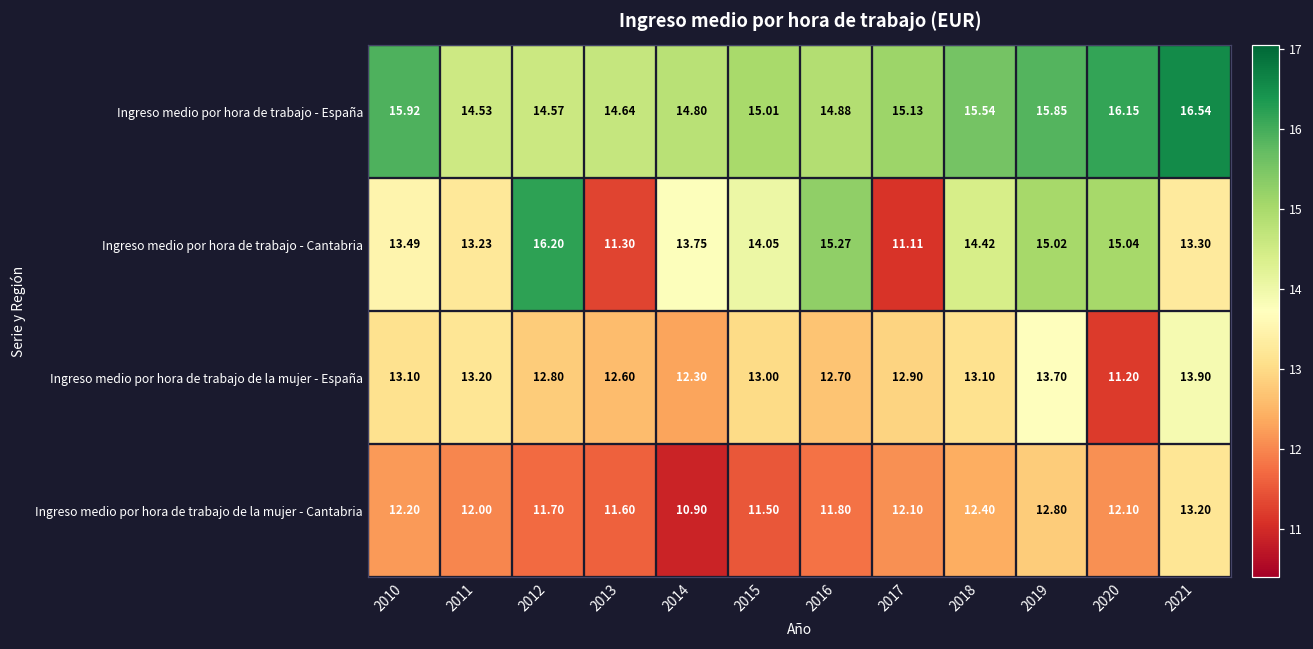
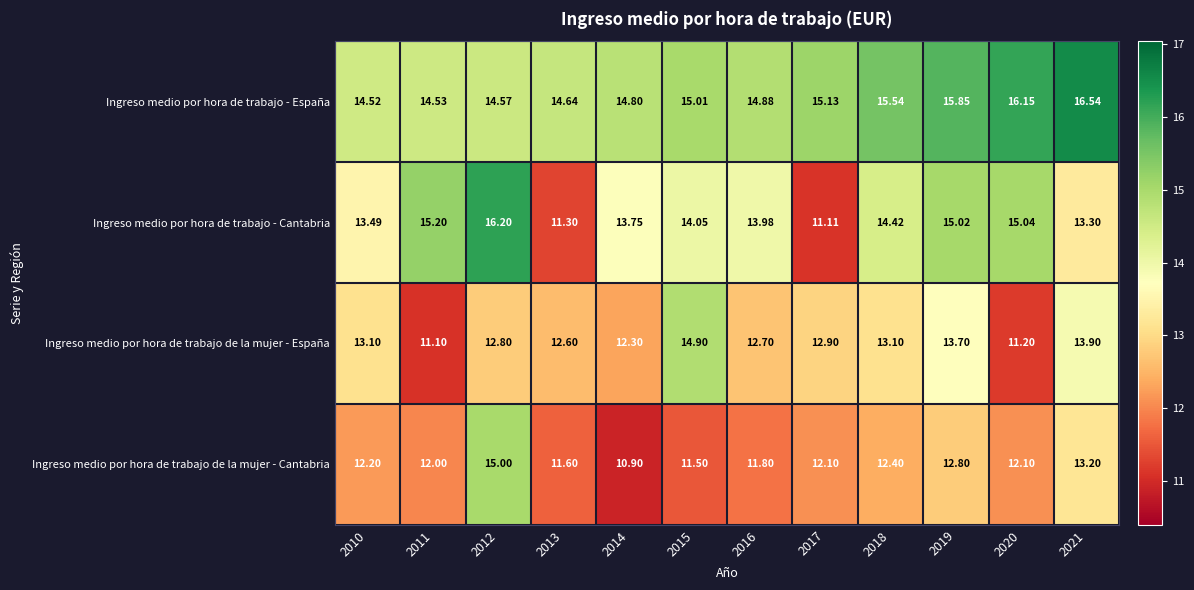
  {
    "Ingreso medio por hora de trabajo - España": {
-     "2010": 15.92,
+     "2010": 14.52,
      "2011": 14.53,
      "2012": 14.57,
      "2013": 14.64,
      "2014": 14.80,
      "2015": 15.01,
      "2016": 14.88,
      "2017": 15.13,
      "2018": 15.54,
      "2019": 15.85,
      "2020": 16.15,
      "2021": 16.54
    },
    "Ingreso medio por hora de trabajo - Cantabria": {
      "2010": 13.49,
-     "2011": 13.23,
+     "2011": 15.20,
      "2012": 16.20,
      "2013": 11.30,
      "2014": 13.75,
      "2015": 14.05,
-     "2016": 15.27,
+     "2016": 13.98,
      "2017": 11.11,
      "2018": 14.42,
      "2019": 15.02,
      "2020": 15.04,
      "2021": 13.30
    },
    "Ingreso medio por hora de trabajo de la mujer - España": {
      "2010": 13.10,
-     "2011": 13.20,
+     "2011": 11.10,
      "2012": 12.80,
      "2013": 12.60,
      "2014": 12.30,
-     "2015": 13.00,
+     "2015": 14.90,
      "2016": 12.70,
      "2017": 12.90,
      "2018": 13.10,
      "2019": 13.70,
      "2020": 11.20,
      "2021": 13.90
    },
    "Ingreso medio por hora de trabajo de la mujer - Cantabria": {
      "2010": 12.20,
      "2011": 12.00,
-     "2012": 11.70,
+     "2012": 15.00,
      "2013": 11.60,
      "2014": 10.90,
      "2015": 11.50,
      "2016": 11.80,
      "2017": 12.10,
      "2018": 12.40,
      "2019": 12.80,
      "2020": 12.10,
      "2021": 13.20
    }
  }
